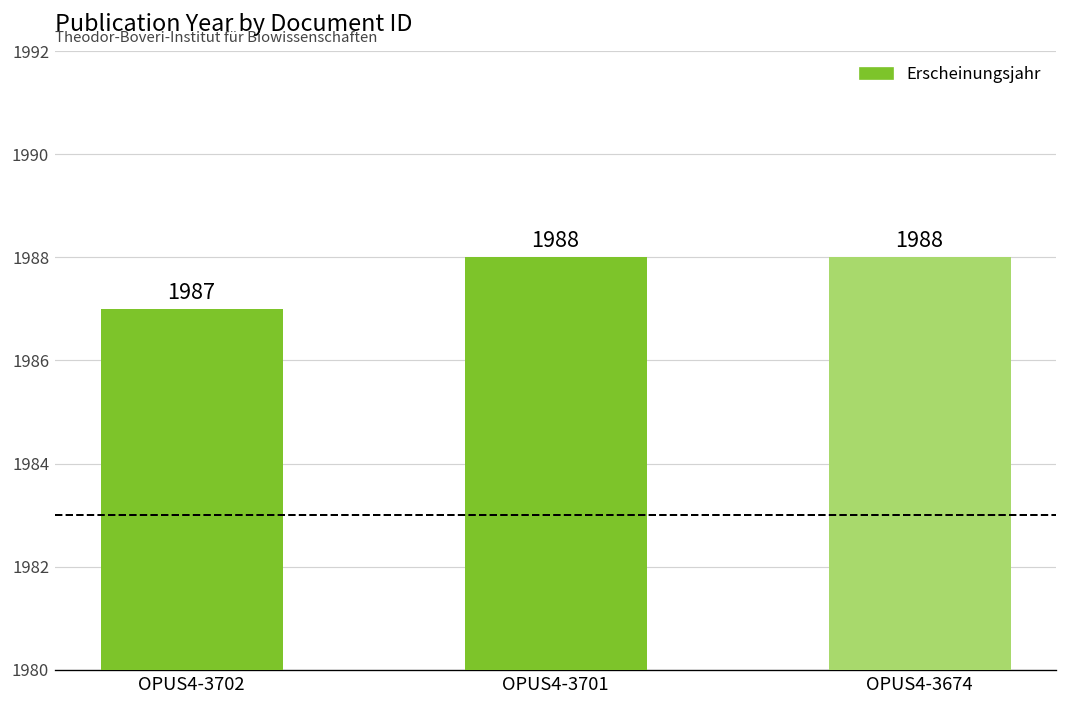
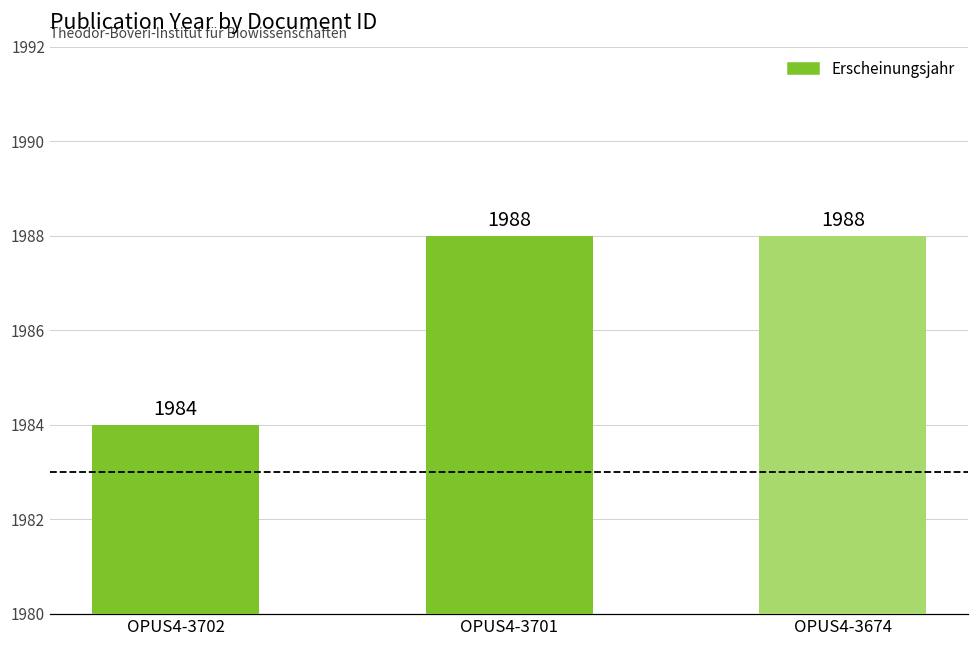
  {
-   "OPUS4-3702": 1987,
+   "OPUS4-3702": 1984,
    "OPUS4-3701": 1988,
    "OPUS4-3674": 1988
  }
